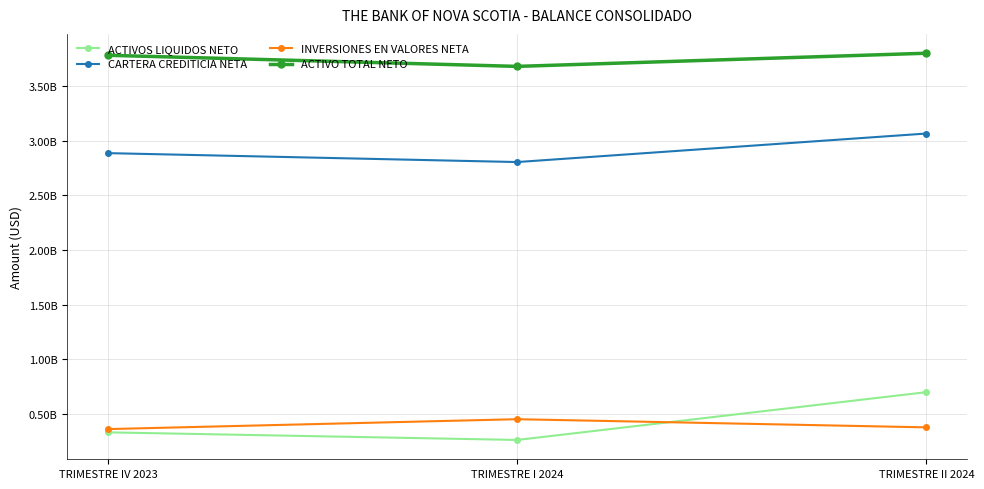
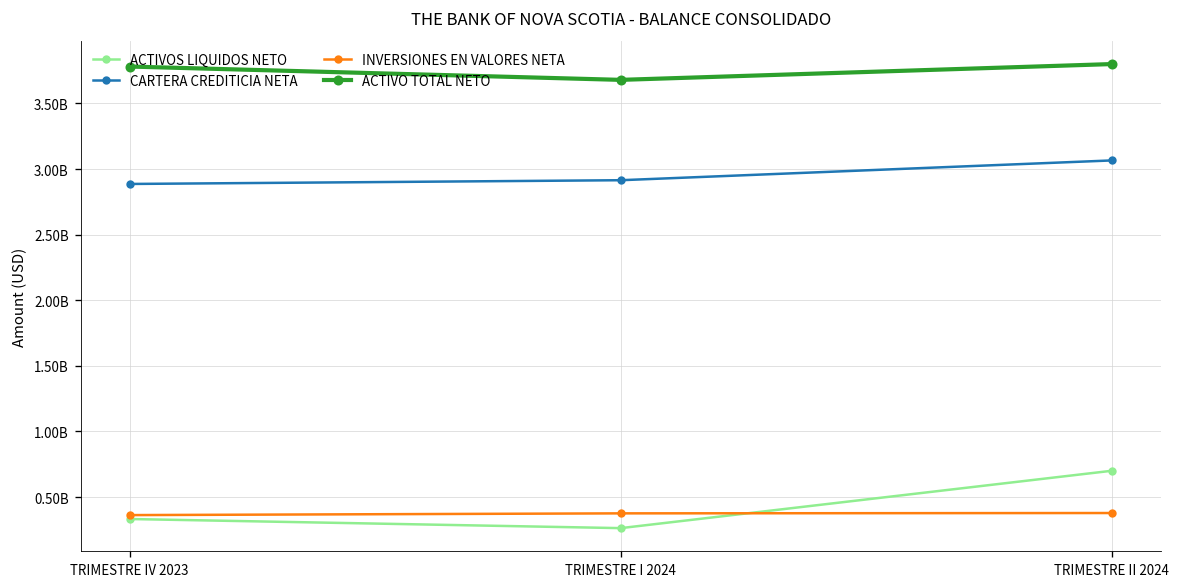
  {
    "ACTIVOS LIQUIDOS NETO": {
      "TRIMESTRE IV 2023": 330000000,
      "TRIMESTRE I 2024": 260000000,
      "TRIMESTRE II 2024": 700000000
    },
    "CARTERA CREDITICIA NETA": {
      "TRIMESTRE IV 2023": 2890000000,
-     "TRIMESTRE I 2024": 2800000000,
+     "TRIMESTRE I 2024": 2910000000,
      "TRIMESTRE II 2024": 3070000000
    },
    "INVERSIONES EN VALORES NETA": {
      "TRIMESTRE IV 2023": 360000000,
-     "TRIMESTRE I 2024": 450000000,
+     "TRIMESTRE I 2024": 380000000,
      "TRIMESTRE II 2024": 380000000
    },
    "ACTIVO TOTAL NETO": {
      "TRIMESTRE IV 2023": 3780000000,
      "TRIMESTRE I 2024": 3680000000,
      "TRIMESTRE II 2024": 3800000000
    }
  }
